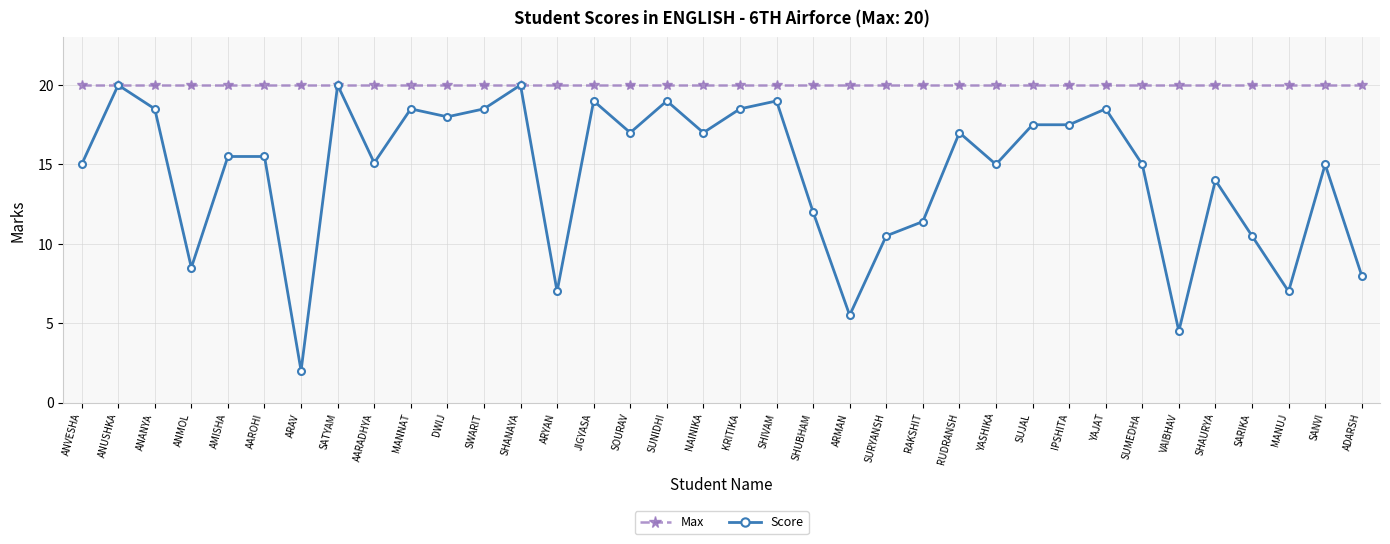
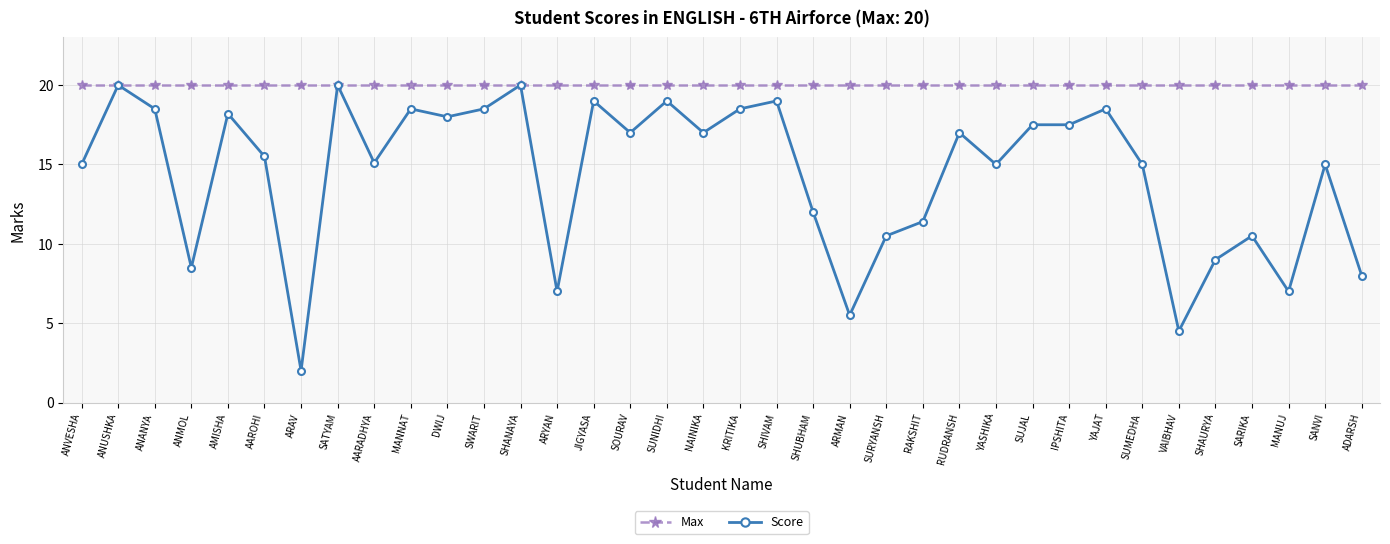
  {
    "Max": {
      "ANVESHA": 20.0,
      "ANANYA": 20.0,
      "ANMOL": 20.0,
      "AMISHA": 20.0,
      "AAROHI": 20.0,
      "ARAV": 20.0,
      "AARADHYA": 20.0,
      "MANNAT": 20.0,
      "DWIJ": 20.0,
      "SWARIT": 20.0,
      "ARYAN": 20.0,
      "JIGYASA": 20.0,
      "SOURAV": 20.0,
      "SUNIDHI": 20.0,
      "NAINIKA": 20.0,
      "KRITIKA": 20.0,
      "SHIVAM": 20.0,
      "SHUBHAM": 20.0,
      "ARMAN": 20.0,
      "SURYANSH": 20.0,
      "RAKSHIT": 20.0,
      "RUDRANSH": 20.0,
      "YASHIKA": 20.0,
      "SUJAL": 20.0,
      "IPSHITA": 20.0,
      "YAJAT": 20.0,
      "SUMEDHA": 20.0,
      "VAIBHAV": 20.0,
      "SHAURYA": 20.0,
      "SARIKA": 20.0,
      "MANUJ": 20.0,
      "SANVI": 20.0,
      "ADARSH": 20.0
    },
    "Score": {
      "ANVESHA": 15.0,
      "ANANYA": 18.5,
      "ANMOL": 8.5,
-     "AMISHA": 15.5,
+     "AMISHA": 18.2,
      "AAROHI": 15.5,
      "ARAV": 2.0,
      "AARADHYA": 15.1,
      "MANNAT": 18.5,
      "DWIJ": 18.0,
      "SWARIT": 18.5,
      "ARYAN": 7.0,
      "JIGYASA": 19.0,
      "SOURAV": 17.0,
      "SUNIDHI": 19.0,
      "NAINIKA": 17.0,
      "KRITIKA": 18.5,
      "SHIVAM": 19.0,
      "SHUBHAM": 12.0,
      "ARMAN": 5.5,
      "SURYANSH": 10.5,
      "RAKSHIT": 11.4,
      "RUDRANSH": 17.0,
      "YASHIKA": 15.0,
      "SUJAL": 17.5,
      "IPSHITA": 17.5,
      "YAJAT": 18.5,
      "SUMEDHA": 15.0,
      "VAIBHAV": 4.5,
-     "SHAURYA": 14,
+     "SHAURYA": 9,
      "SARIKA": 10.5,
      "MANUJ": 7.0,
      "SANVI": 15.0,
      "ADARSH": 8.0
    }
  }
